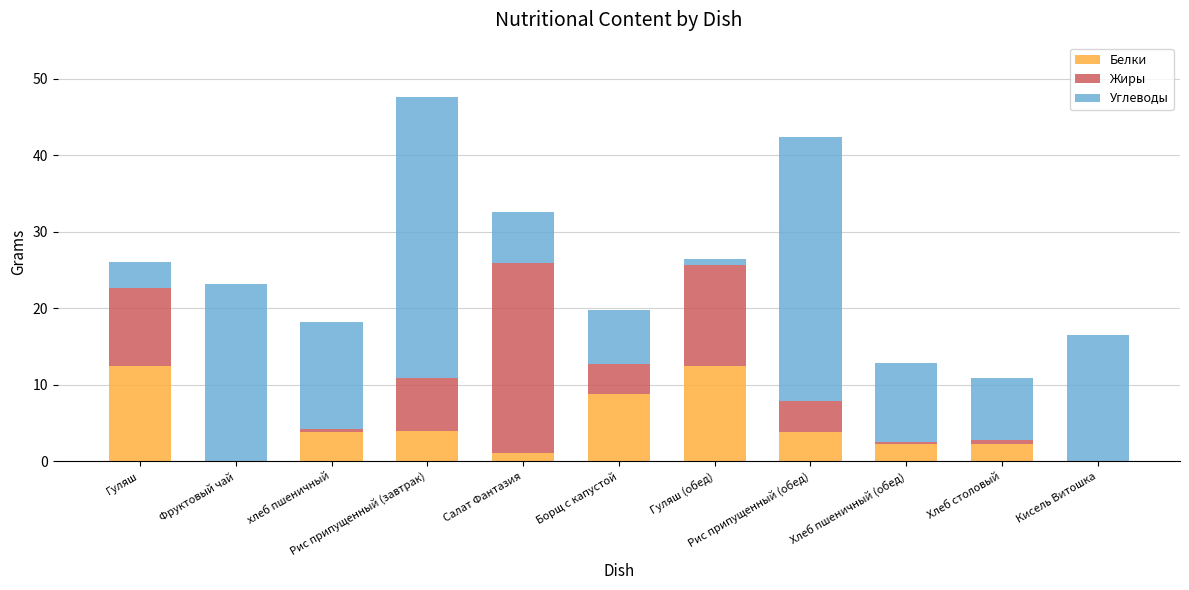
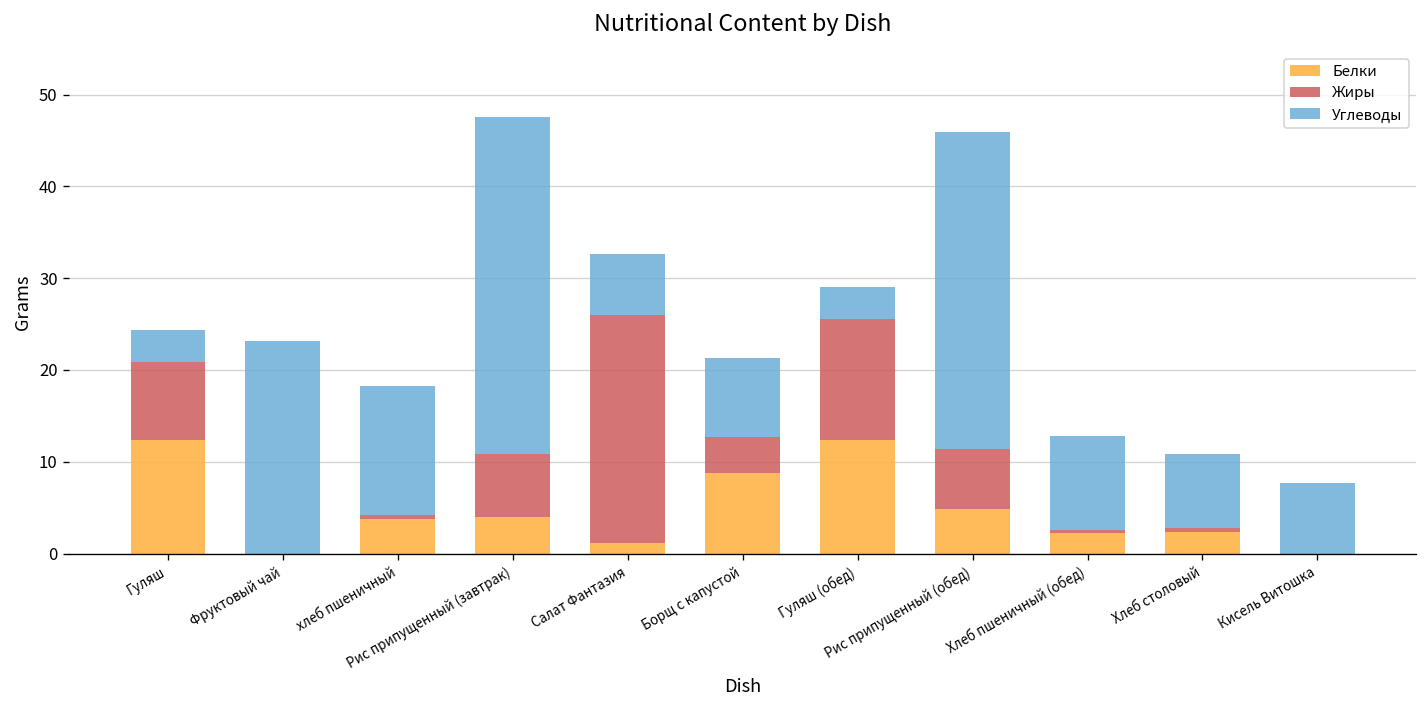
  {
    "Белки": {
      "Гуляш": 12,
      "Фруктовый чай": 0,
      "хлеб пшеничный": 4,
      "Рис припущенный (завтрак)": 4,
      "Салат Фантазия": 1,
      "Борщ с капустой": 9,
      "Гуляш (обед)": 12,
-     "Рис припущенный (обед)": 4,
+     "Рис припущенный (обед)": 5,
      "Хлеб пшеничный (обед)": 2,
      "Хлеб столовый": 2,
      "Кисель Витошка": 0
    },
    "Жиры": {
-     "Гуляш": 10,
+     "Гуляш": 8,
      "Фруктовый чай": 0,
      "хлеб пшеничный": 0,
      "Рис припущенный (завтрак)": 7,
      "Салат Фантазия": 25,
      "Борщ с капустой": 4,
      "Гуляш (обед)": 13,
-     "Рис припущенный (обед)": 4,
+     "Рис припущенный (обед)": 6,
      "Хлеб столовый": 0,
      "Кисель Витошка": 0
    },
    "Углеводы": {
      "Гуляш": 3,
      "Фруктовый чай": 23,
      "хлеб пшеничный": 14,
      "Рис припущенный (завтрак)": 37,
      "Салат Фантазия": 7,
-     "Борщ с капустой": 7,
-     "Гуляш (обед)": 1,
+     "Борщ с капустой": 9,
+     "Гуляш (обед)": 3,
      "Рис припущенный (обед)": 35,
      "Хлеб пшеничный (обед)": 10,
      "Хлеб столовый": 8,
-     "Кисель Витошка": 17
+     "Кисель Витошка": 8
    }
  }
